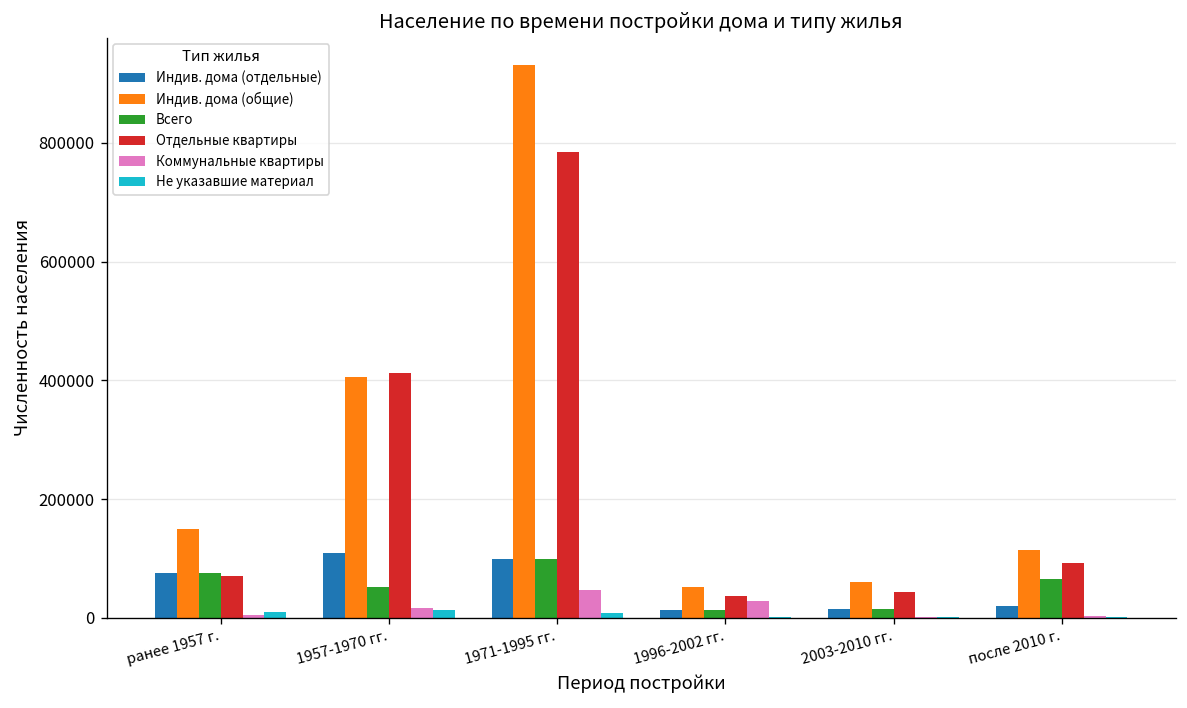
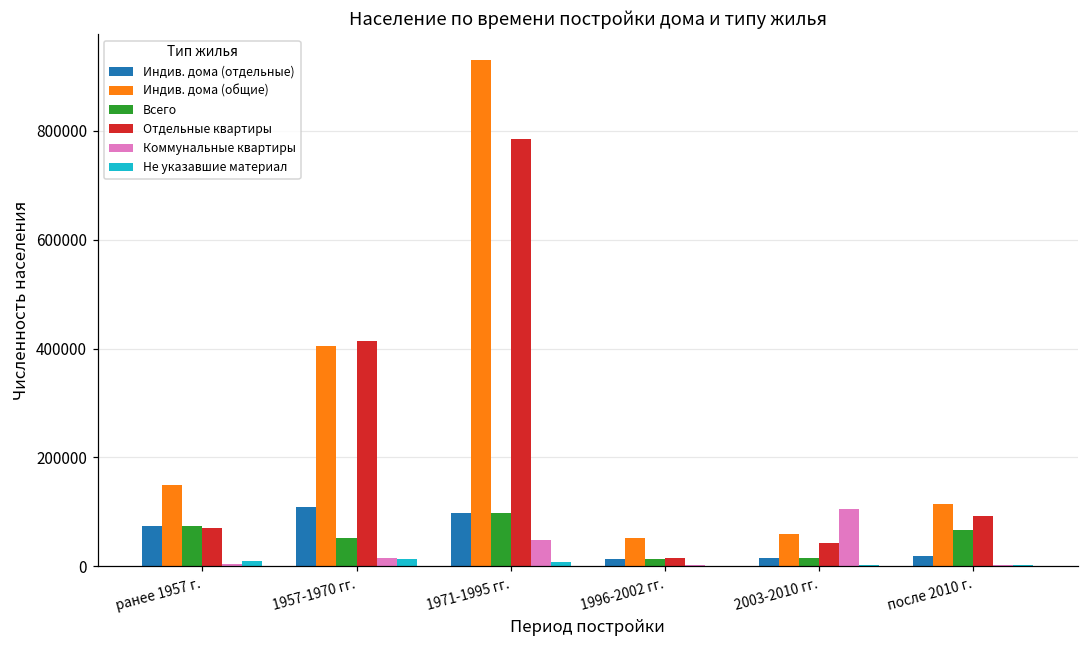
  {
    "Индив. дома (отдельные)": {
      "ранее 1957 г.": 70000,
      "1957-1970 гг.": 110000,
      "1971-1995 гг.": 100000,
      "1996-2002 гг.": 10000,
      "2003-2010 гг.": 20000,
      "после 2010 г.": 20000
    },
    "Индив. дома (общие)": {
      "ранее 1957 г.": 150000,
      "1957-1970 гг.": 410000,
      "1971-1995 гг.": 930000,
      "1996-2002 гг.": 50000,
      "2003-2010 гг.": 60000,
      "после 2010 г.": 110000
    },
    "Всего": {
      "ранее 1957 г.": 70000,
      "1957-1970 гг.": 50000,
      "1971-1995 гг.": 100000,
      "1996-2002 гг.": 10000,
      "2003-2010 гг.": 20000,
      "после 2010 г.": 70000
    },
    "Отдельные квартиры": {
      "ранее 1957 г.": 70000,
      "1957-1970 гг.": 410000,
      "1971-1995 гг.": 790000,
-     "1996-2002 гг.": 40000,
+     "1996-2002 гг.": 10000,
      "2003-2010 гг.": 40000,
      "после 2010 г.": 90000
    },
    "Коммунальные квартиры": {
      "1957-1970 гг.": 20000,
      "1971-1995 гг.": 50000,
-     "1996-2002 гг.": 30000,
-     "2003-2010 гг.": 0
+     "1996-2002 гг.": 0,
+     "2003-2010 гг.": 110000
    },
    "Не указавшие материал": {
      "ранее 1957 г.": 10000,
      "1957-1970 гг.": 10000,
      "1971-1995 гг.": 10000
    }
  }
